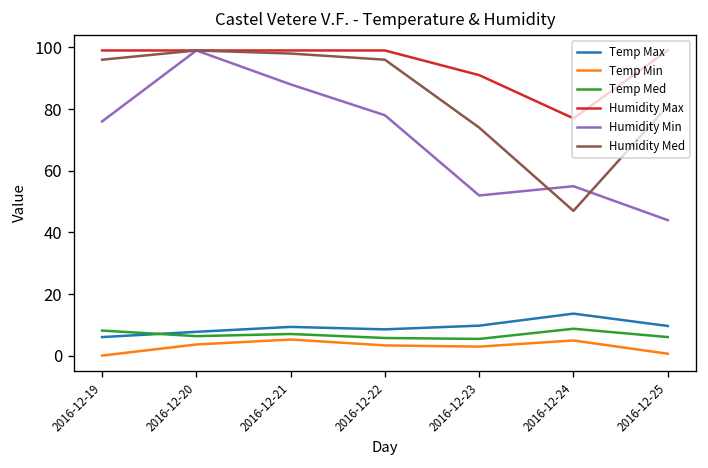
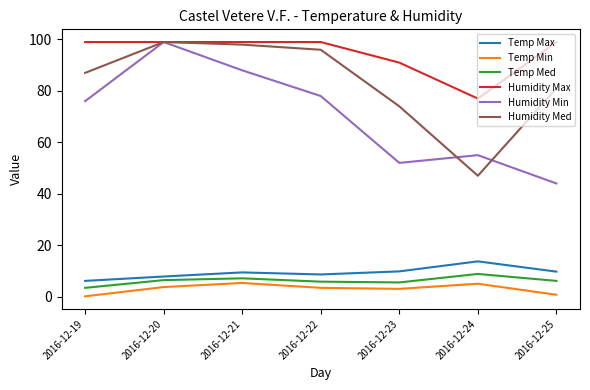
  {
    "Temp Max": {
      "2016-12-19": 6,
      "2016-12-20": 8,
      "2016-12-21": 9,
      "2016-12-22": 9,
      "2016-12-23": 10,
      "2016-12-24": 14,
      "2016-12-25": 10
    },
    "Temp Min": {
      "2016-12-19": 0,
      "2016-12-20": 4,
      "2016-12-21": 5,
      "2016-12-22": 3,
      "2016-12-23": 3,
      "2016-12-24": 5,
      "2016-12-25": 1
    },
    "Temp Med": {
-     "2016-12-19": 8,
+     "2016-12-19": 3,
      "2016-12-20": 6,
      "2016-12-21": 7,
      "2016-12-22": 6,
      "2016-12-23": 6,
      "2016-12-24": 9,
      "2016-12-25": 6
    },
    "Humidity Max": {
      "2016-12-19": 99,
      "2016-12-21": 99,
      "2016-12-22": 99,
      "2016-12-23": 91
    },
    "Humidity Min": {
      "2016-12-19": 76,
      "2016-12-21": 88,
      "2016-12-22": 78,
      "2016-12-23": 52,
      "2016-12-24": 55,
      "2016-12-25": 44
    },
    "Humidity Med": {
-     "2016-12-19": 96,
+     "2016-12-19": 87,
      "2016-12-21": 98,
      "2016-12-22": 96,
      "2016-12-23": 74,
      "2016-12-24": 47
    }
  }
